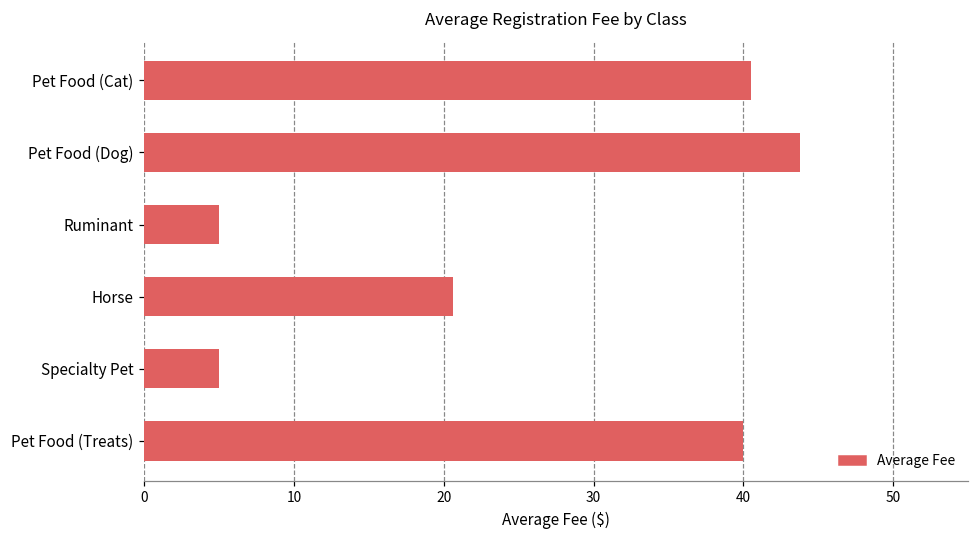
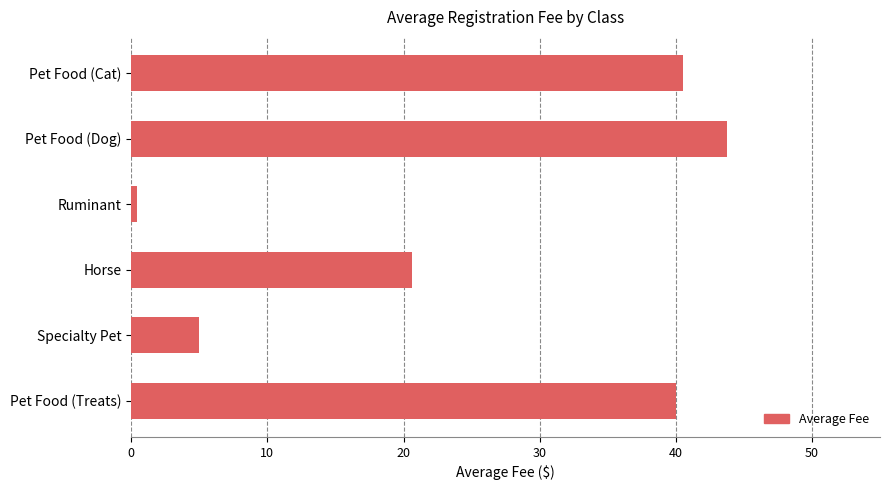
  {
    "Pet Food (Cat)": 40.5,
    "Pet Food (Dog)": 43.8,
-   "Ruminant": 5.0,
+   "Ruminant": 0.4,
    "Horse": 20.6,
    "Specialty Pet": 5.0,
    "Pet Food (Treats)": 40.0
  }
